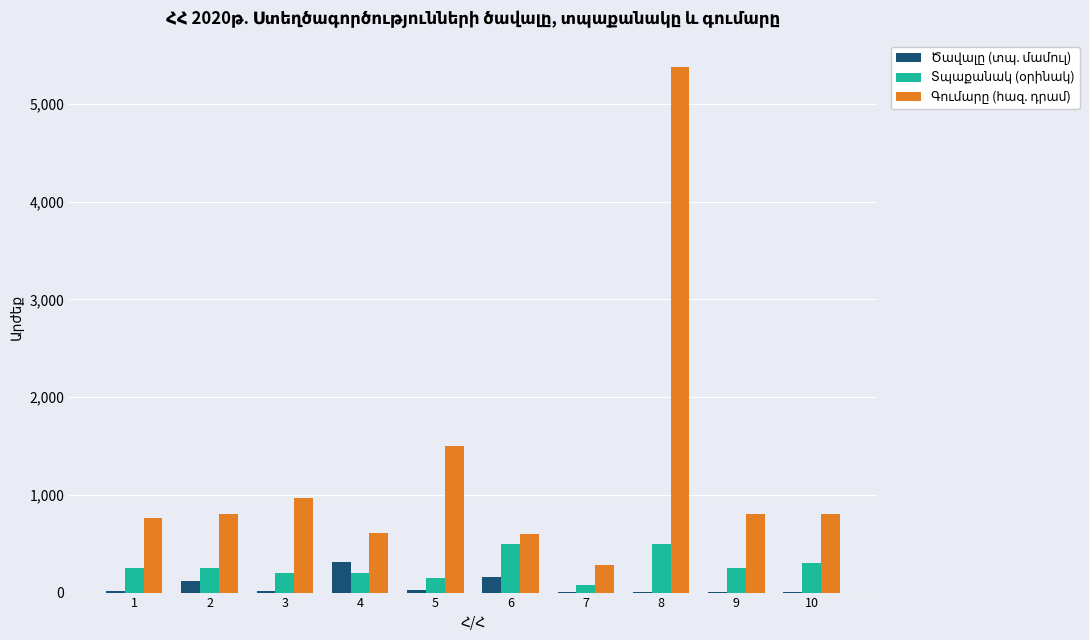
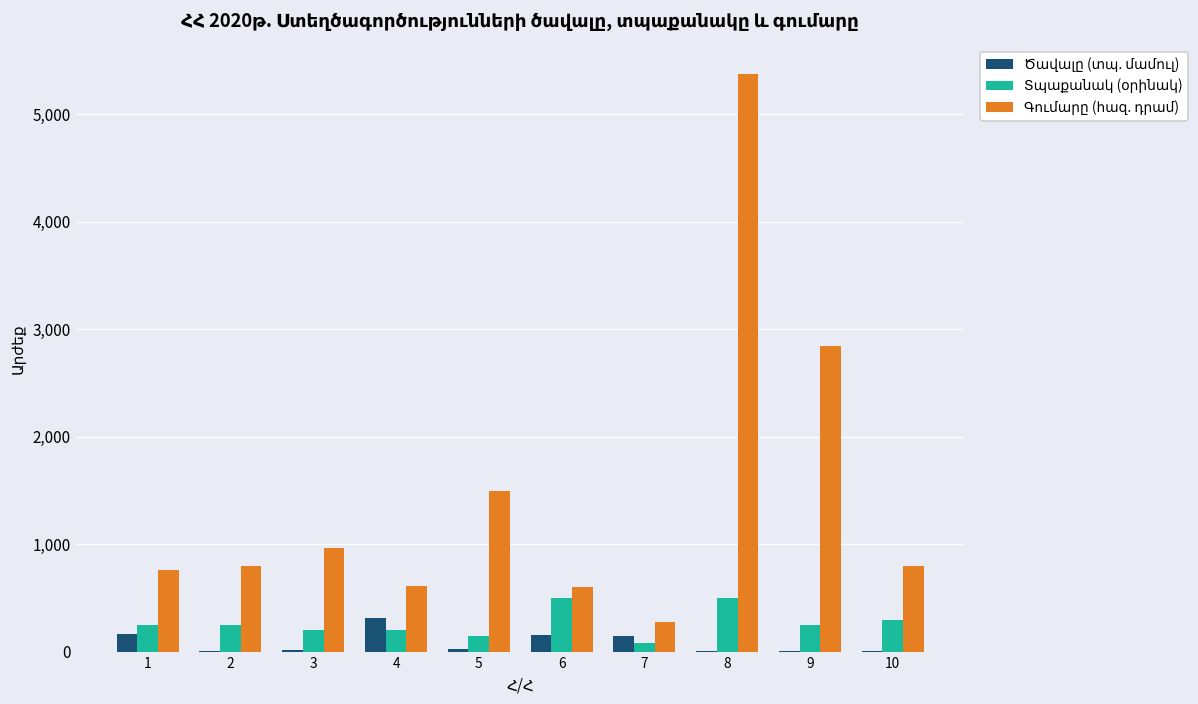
  {
    "Ծավալը (տպ. մամուլ)": {
-     "1": "0",
-     "2": "100",
+     "1": "200",
+     "2": "0",
      "4": "300",
      "6": "200",
-     "7": "0"
+     "7": "200"
    },
    "Տպաքանակ (օրինակ)": {
      "1": "300",
      "2": "300",
      "3": "200",
      "4": "200",
      "5": "200",
      "6": "500",
      "7": "100",
      "8": "500",
      "9": "300",
      "10": "300"
    },
    "Գումարը (հազ. դրամ)": {
      "1": "800",
      "2": "800",
      "3": "1,000",
      "4": "600",
      "5": "1,500",
      "6": "600",
      "7": "300",
      "8": "5,400",
-     "9": "800",
+     "9": "2,800",
      "10": "800"
    }
  }
